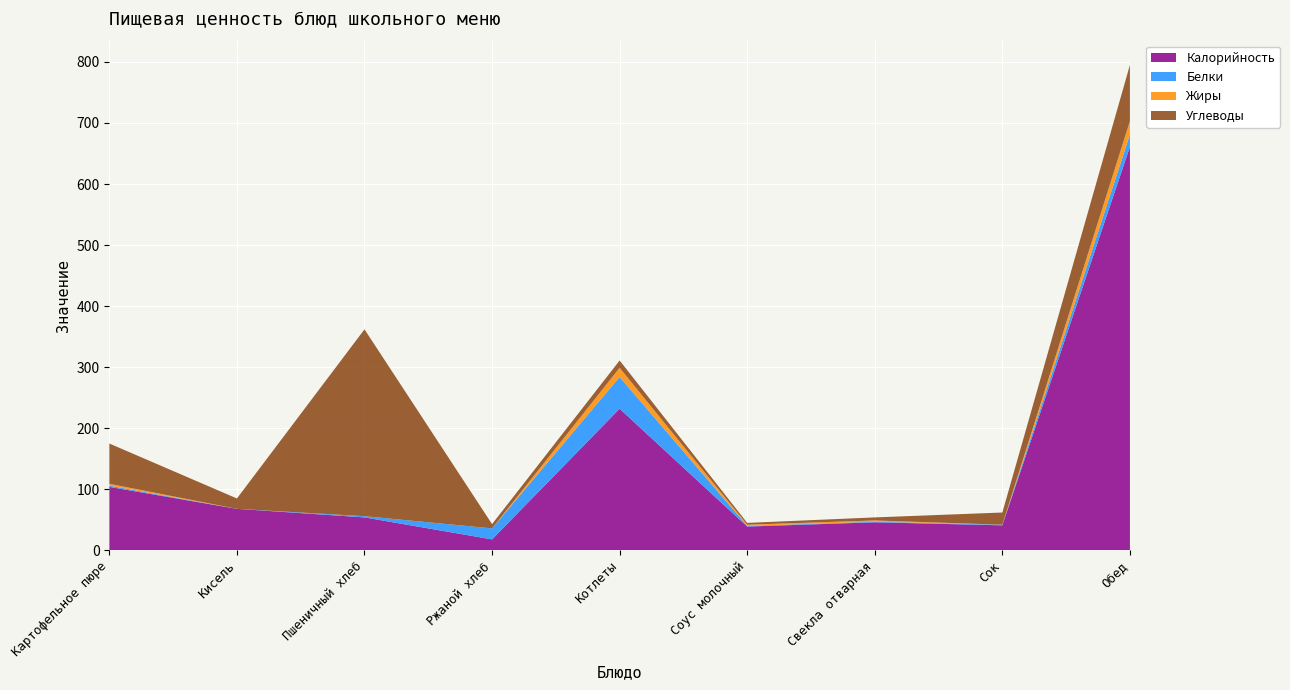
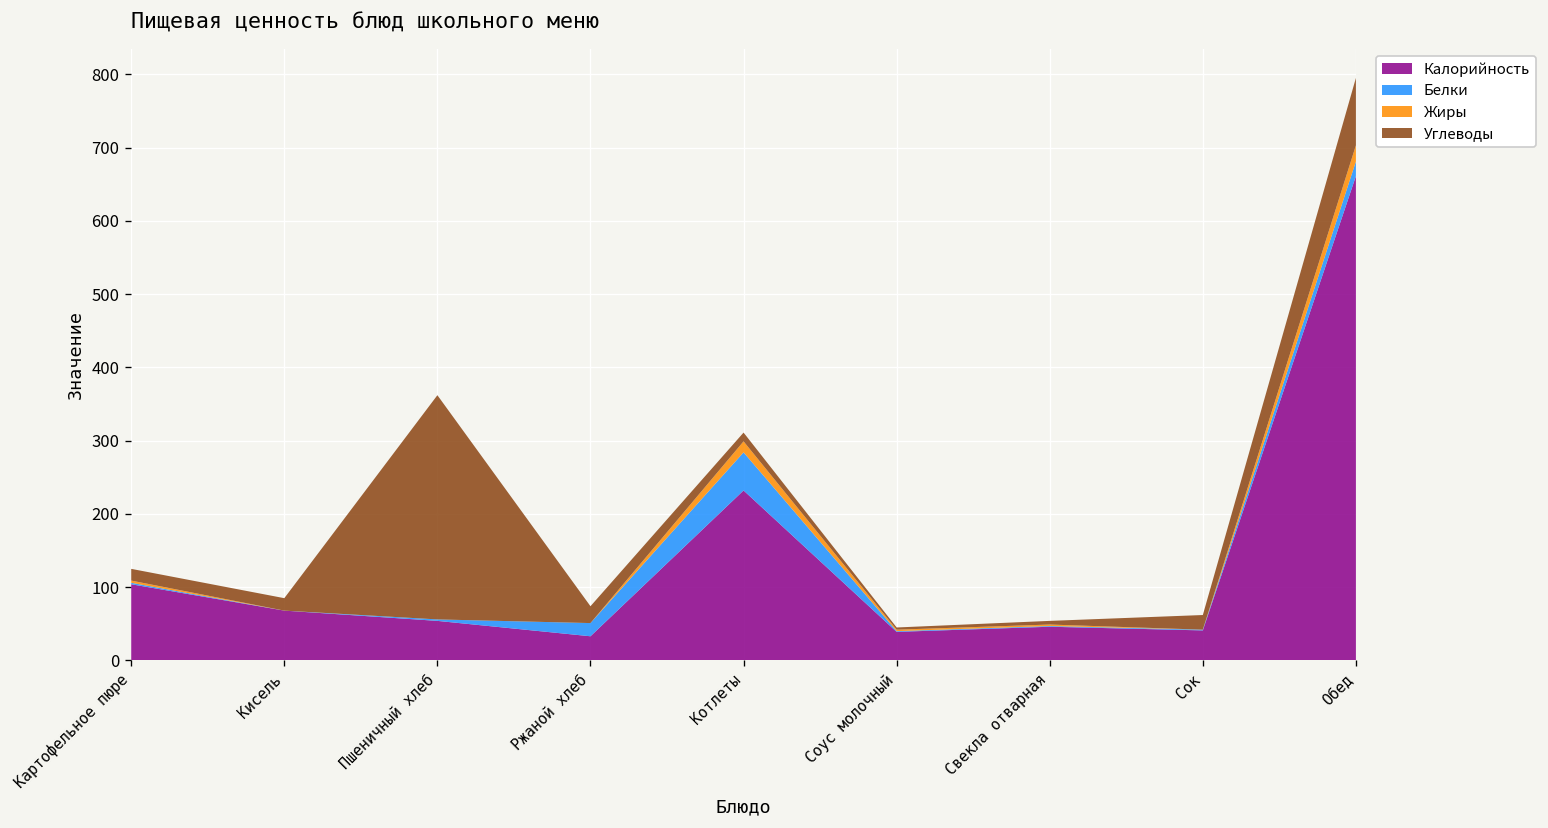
  {
    "Калорийность": {
-     "Ржаной хлеб": 20,
+     "Ржаной хлеб": 30,
      "Котлеты": 230,
      "Обед": 660
    },
    "Белки": {
      "Котлеты": 50,
      "Обед": 20
    },
    "Жиры": {
      "Котлеты": 20,
      "Обед": 20
    },
    "Углеводы": {
-     "Картофельное пюре": 70,
+     "Картофельное пюре": 20,
      "Кисель": 20,
      "Пшеничный хлеб": 310,
-     "Ржаной хлеб": 10,
+     "Ржаной хлеб": 20,
      "Котлеты": 10,
      "Свекла отварная": 10,
      "Сок": 20,
      "Обед": 90
    }
  }
